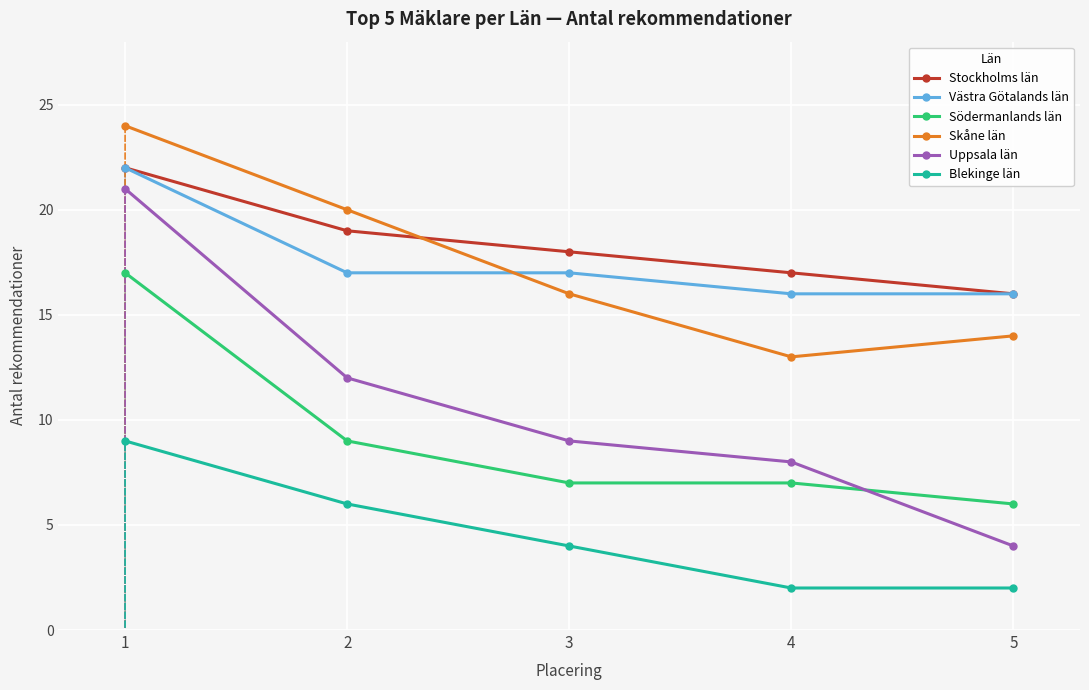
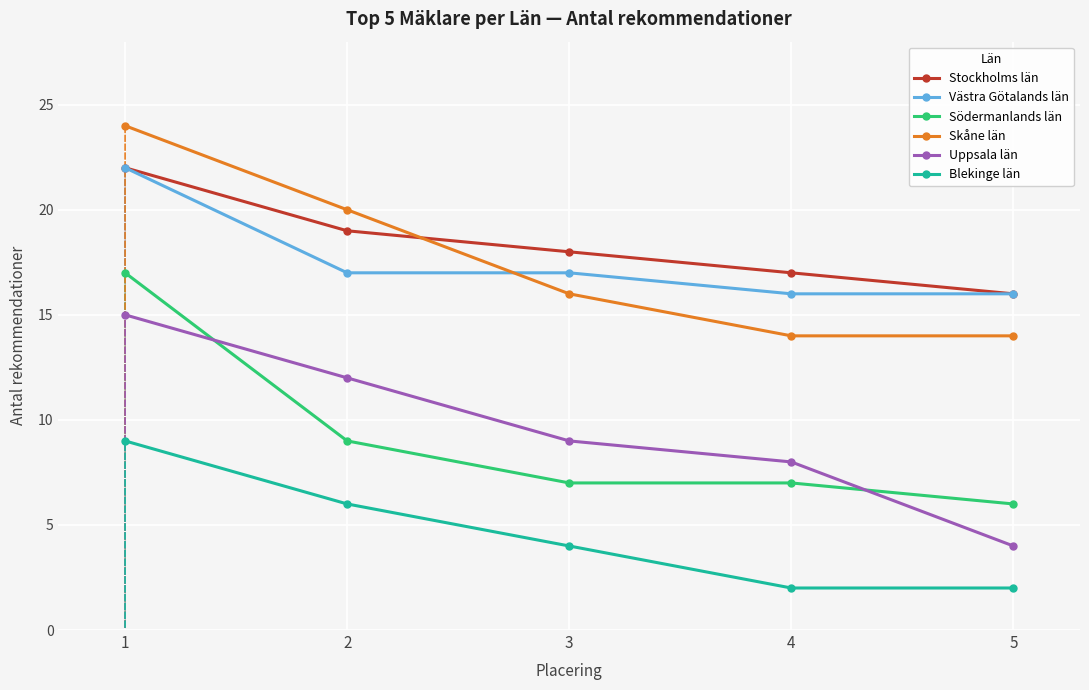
  {
    "Stockholms län": {
      "2": 19,
      "3": 18,
      "4": 17
    },
    "Västra Götalands län": {
      "2": 17,
      "3": 17,
      "4": 16
    },
    "Skåne län": {
      "1": 24,
      "2": 20,
      "3": 16,
-     "4": 13,
+     "4": 14,
      "5": 14
    },
    "Uppsala län": {
-     "1": 21,
+     "1": 15,
      "2": 12,
      "3": 9,
      "4": 8,
      "5": 4
    }
  }
